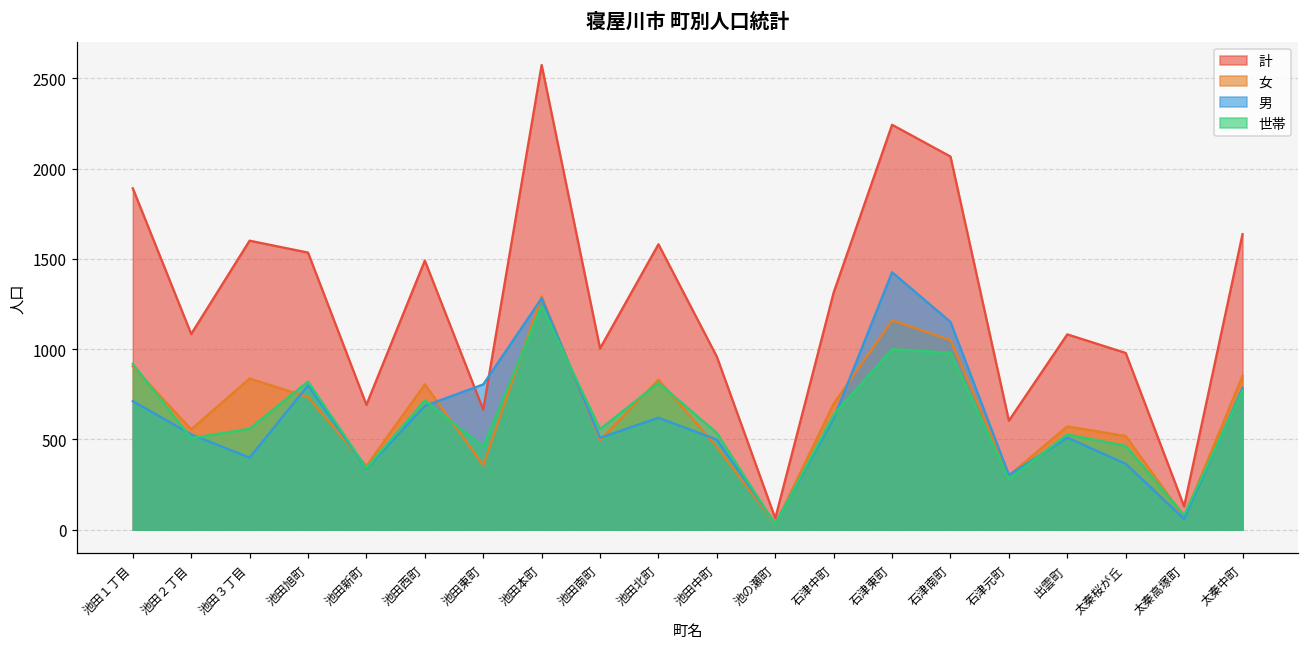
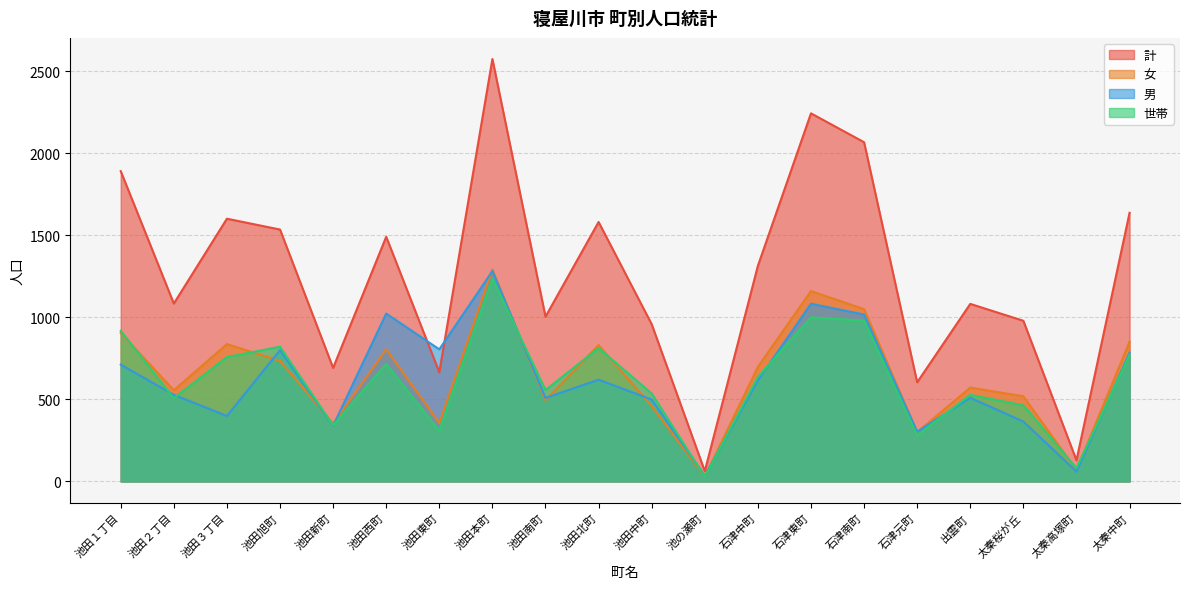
  {
    "男": {
      "池田１丁目": 710,
      "池田２丁目": 530,
      "池田３丁目": 400,
      "池田旭町": 800,
-     "池田西町": 690,
+     "池田西町": 1020,
      "池田東町": 810,
      "池田北町": 620,
      "池田中町": 500,
      "石津中町": 620,
-     "石津東町": 1430,
-     "石津南町": 1150,
+     "石津東町": 1080,
+     "石津南町": 1020,
      "出雲町": 510,
      "太秦桜が丘": 370
    },
    "世帯": {
      "池田２丁目": 510,
-     "池田３丁目": 560,
+     "池田３丁目": 760,
      "池田旭町": 820,
      "池田西町": 720,
-     "池田東町": 460,
+     "池田東町": 310,
      "池田本町": 1240,
      "池田南町": 560,
      "池田北町": 810,
      "池田中町": 540,
      "石津中町": 640,
      "石津東町": 1000,
      "石津南町": 980,
      "石津元町": 280,
      "出雲町": 530,
      "太秦桜が丘": 460
    }
  }
